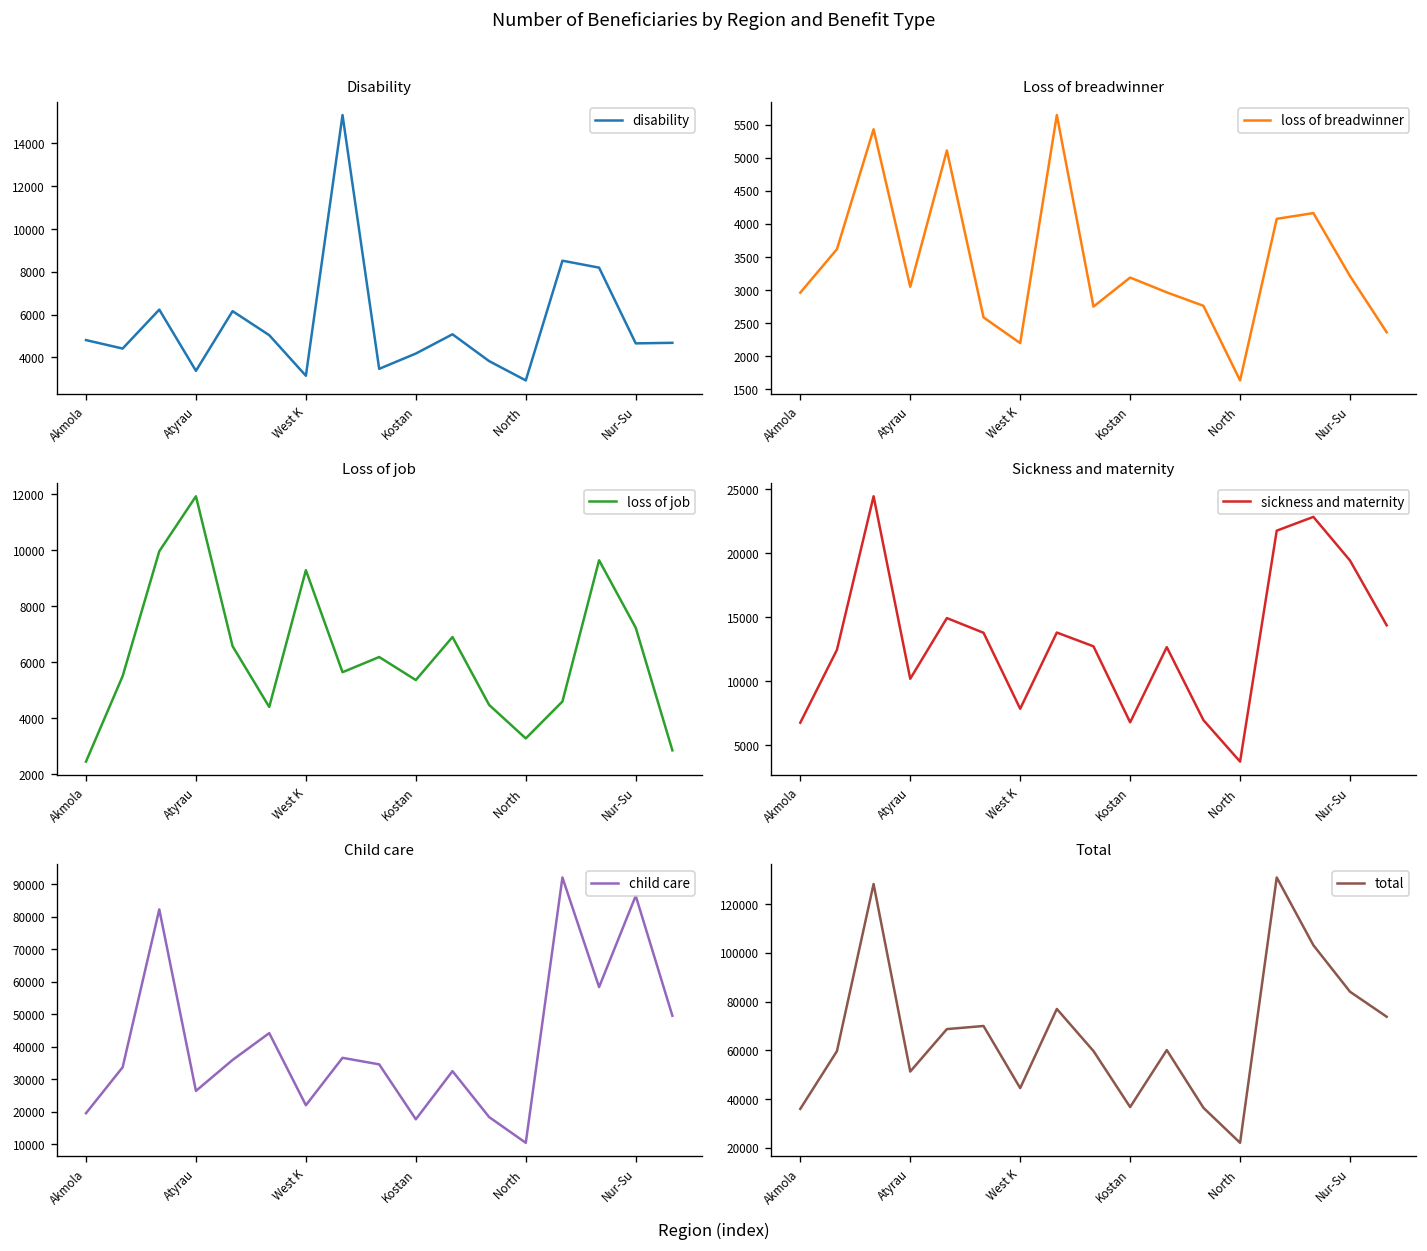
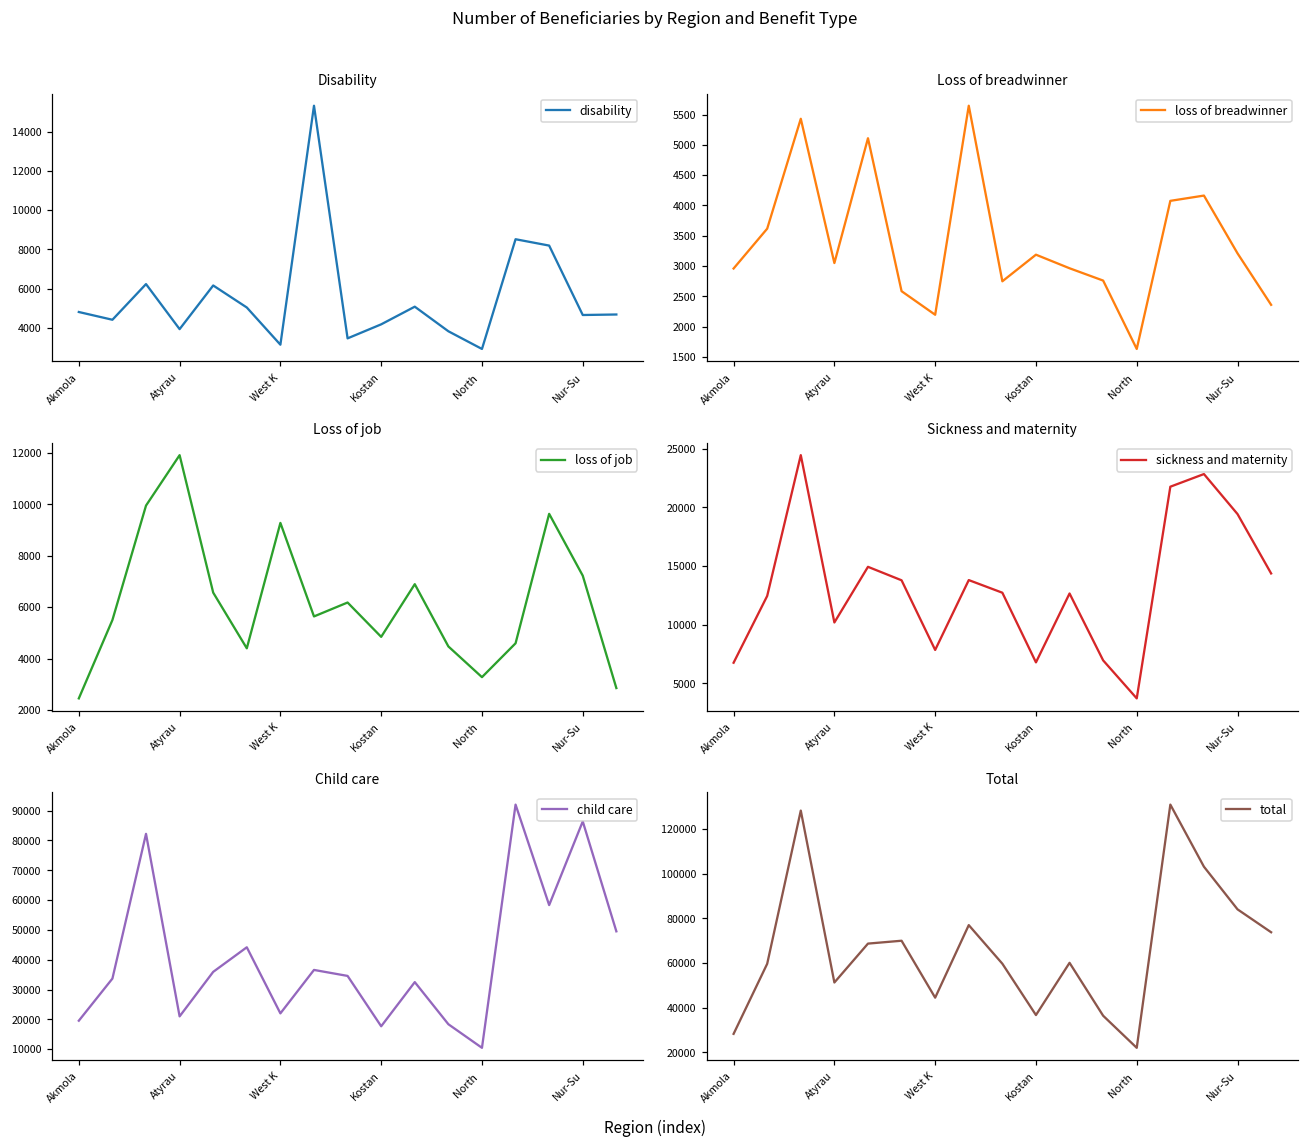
  {
    "Disability": {
      "Akmola": 4800,
-     "Atyrau": 3400,
+     "Atyrau": 3900,
      "West K": 3100,
      "Kostan": 4200,
      "North": 2900,
      "Nur-Su": 4700
    },
    "Loss of breadwinner": {
      "Akmola": 3000,
      "Atyrau": 3100,
      "West K": 2200,
      "Kostan": 3200,
      "North": 1600,
      "Nur-Su": 3200
    },
    "Loss of job": {
      "Akmola": 2400,
      "Atyrau": 11900,
      "West K": 9300,
-     "Kostan": 5400,
+     "Kostan": 4800,
      "North": 3300,
      "Nur-Su": 7200
    },
    "Sickness and maternity": {
      "Akmola": 6800,
      "Atyrau": 10200,
      "West K": 7900,
      "Kostan": 6800,
      "North": 3700,
      "Nur-Su": 19400
    },
    "Child care": {
      "Akmola": 20000,
-     "Atyrau": 26000,
+     "Atyrau": 21000,
      "West K": 22000,
      "Kostan": 18000,
      "North": 10000,
      "Nur-Su": 86000
    },
    "Total": {
-     "Akmola": 36000,
+     "Akmola": 28000,
      "Atyrau": 51000,
      "West K": 44000,
      "Kostan": 37000,
      "North": 22000,
      "Nur-Su": 84000
    }
  }
